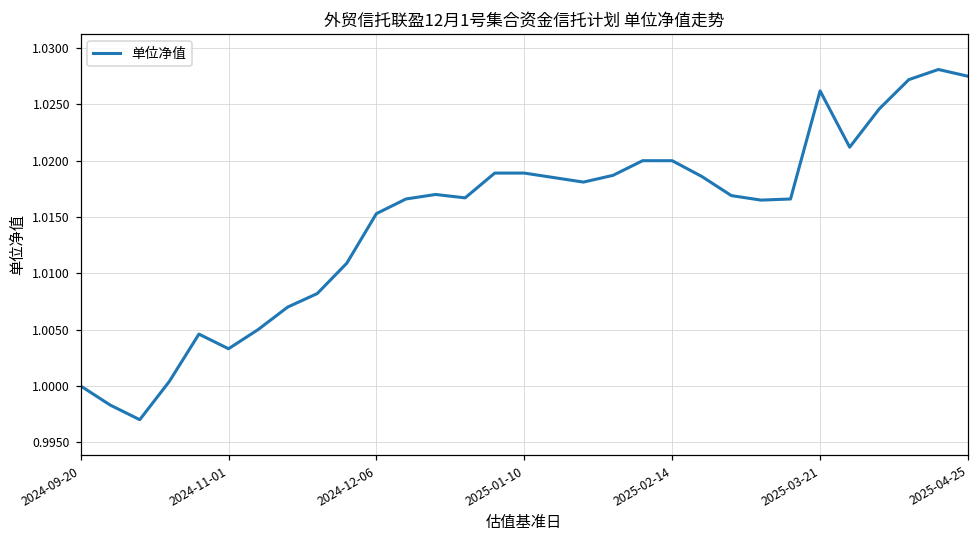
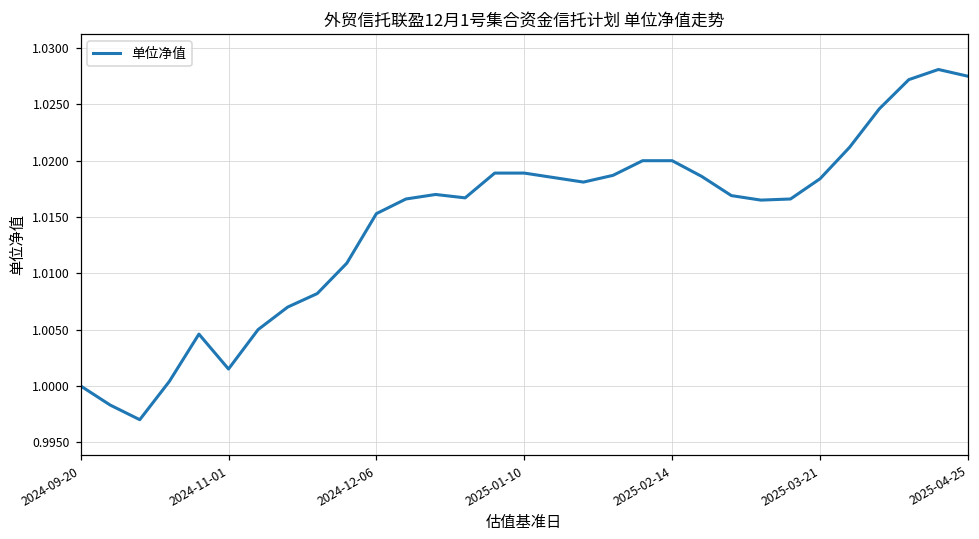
  {
    "2024-09-20": 1.0000,
-   "2024-11-01": 1.0033,
+   "2024-11-01": 1.0015,
    "2024-12-06": 1.0153,
    "2025-01-10": 1.0189,
    "2025-02-14": 1.0200,
-   "2025-03-21": 1.0262,
+   "2025-03-21": 1.0184,
    "2025-04-25": 1.0275
  }
